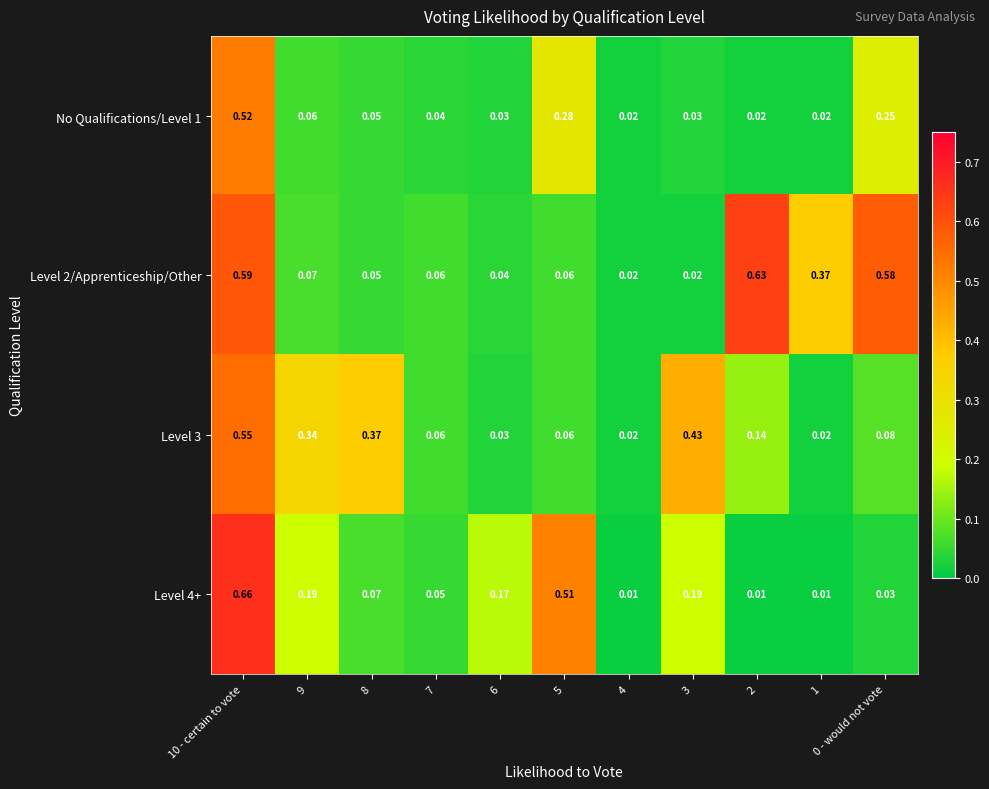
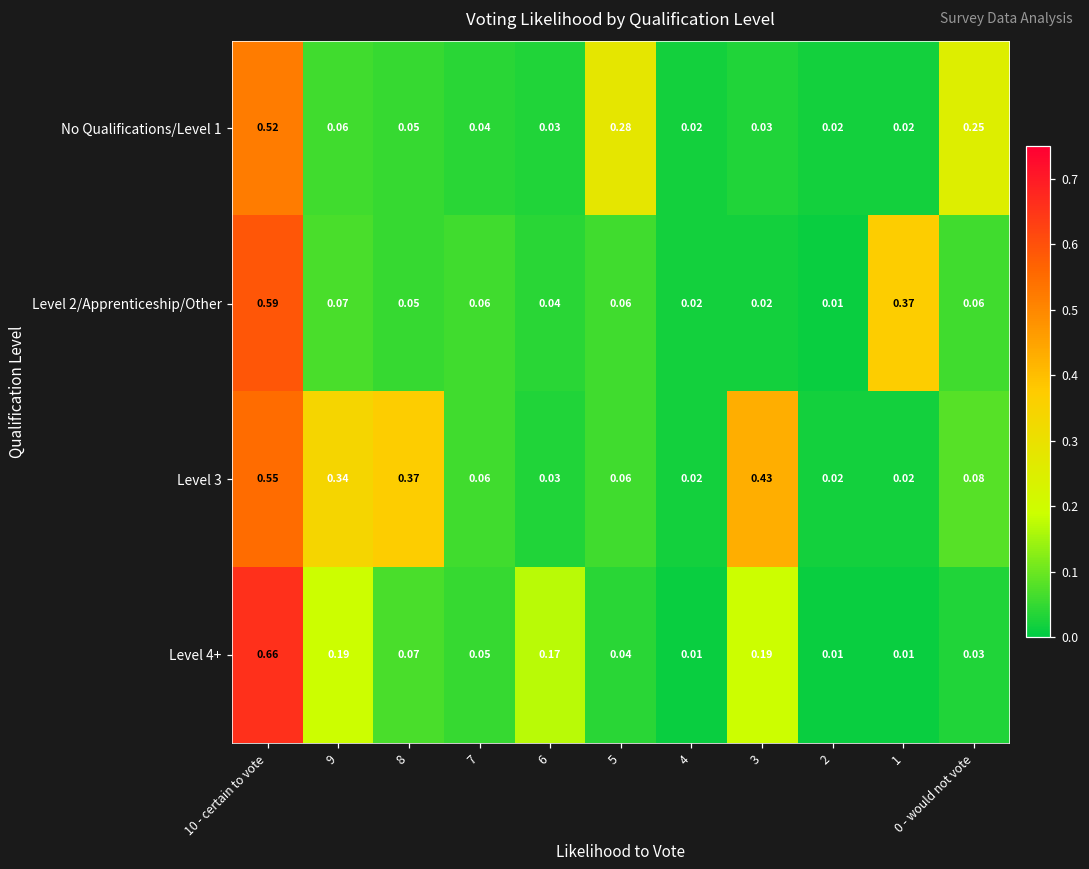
  {
    "No Qualifications/Level 1": {
      "10 - certain to vote": 0.52,
      "9": 0.06,
      "8": 0.05,
      "7": 0.04,
      "6": 0.03,
      "5": 0.28,
      "4": 0.02,
      "3": 0.03,
      "2": 0.02,
      "1": 0.02,
      "0 - would not vote": 0.25
    },
    "Level 2/Apprenticeship/Other": {
      "10 - certain to vote": 0.59,
      "9": 0.07,
      "8": 0.05,
      "7": 0.06,
      "6": 0.04,
      "5": 0.06,
      "4": 0.02,
      "3": 0.02,
-     "2": 0.63,
+     "2": 0.01,
      "1": 0.37,
-     "0 - would not vote": 0.58
+     "0 - would not vote": 0.06
    },
    "Level 3": {
      "10 - certain to vote": 0.55,
      "9": 0.34,
      "8": 0.37,
      "7": 0.06,
      "6": 0.03,
      "5": 0.06,
      "4": 0.02,
      "3": 0.43,
-     "2": 0.14,
+     "2": 0.02,
      "1": 0.02,
      "0 - would not vote": 0.08
    },
    "Level 4+": {
      "10 - certain to vote": 0.66,
      "9": 0.19,
      "8": 0.07,
      "7": 0.05,
      "6": 0.17,
-     "5": 0.51,
+     "5": 0.04,
      "4": 0.01,
      "3": 0.19,
      "2": 0.01,
      "1": 0.01,
      "0 - would not vote": 0.03
    }
  }
